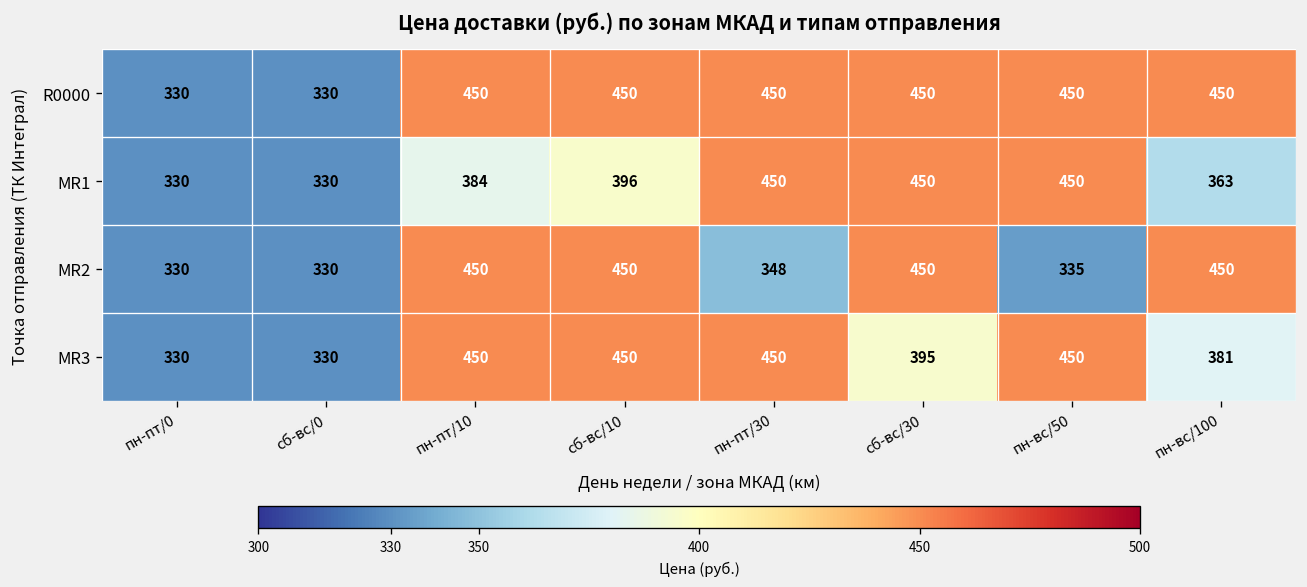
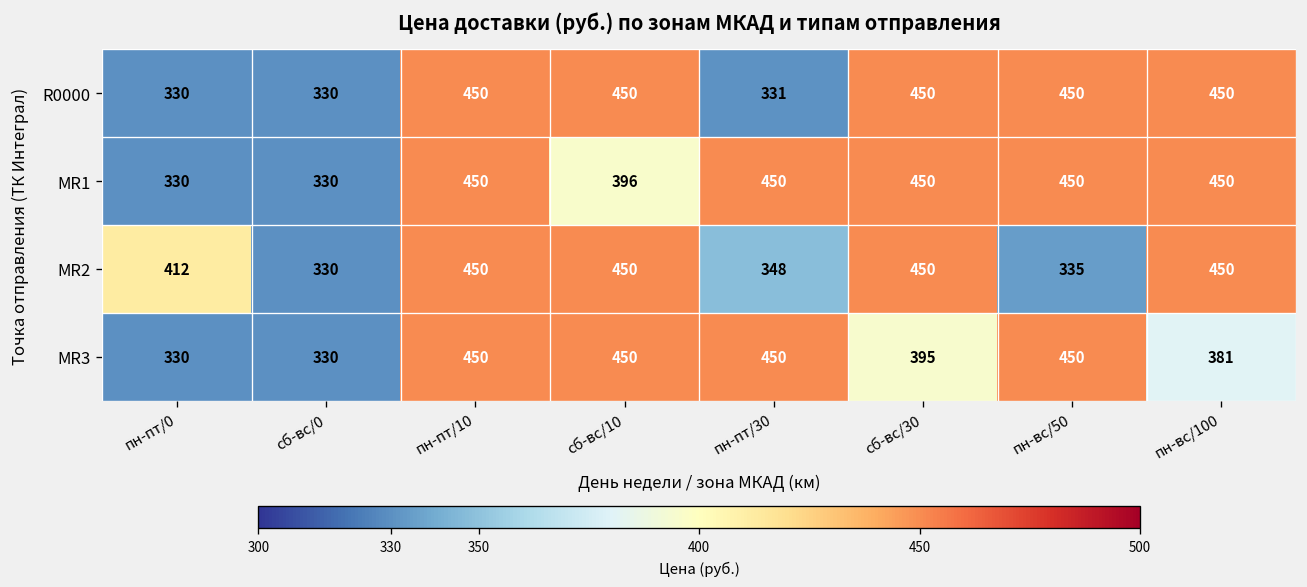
  {
    "R0000": {
      "пн-пт/0": 330,
      "сб-вс/0": 330,
      "пн-пт/10": 450,
      "сб-вс/10": 450,
-     "пн-пт/30": 450,
+     "пн-пт/30": 331,
      "сб-вс/30": 450,
      "пн-вс/50": 450,
      "пн-вс/100": 450
    },
    "MR1": {
      "пн-пт/0": 330,
      "сб-вс/0": 330,
-     "пн-пт/10": 384,
+     "пн-пт/10": 450,
      "сб-вс/10": 396,
      "пн-пт/30": 450,
      "сб-вс/30": 450,
      "пн-вс/50": 450,
-     "пн-вс/100": 363
+     "пн-вс/100": 450
    },
    "MR2": {
-     "пн-пт/0": 330,
+     "пн-пт/0": 412,
      "сб-вс/0": 330,
      "пн-пт/10": 450,
      "сб-вс/10": 450,
      "пн-пт/30": 348,
      "сб-вс/30": 450,
      "пн-вс/50": 335,
      "пн-вс/100": 450
    },
    "MR3": {
      "пн-пт/0": 330,
      "сб-вс/0": 330,
      "пн-пт/10": 450,
      "сб-вс/10": 450,
      "пн-пт/30": 450,
      "сб-вс/30": 395,
      "пн-вс/50": 450,
      "пн-вс/100": 381
    }
  }
